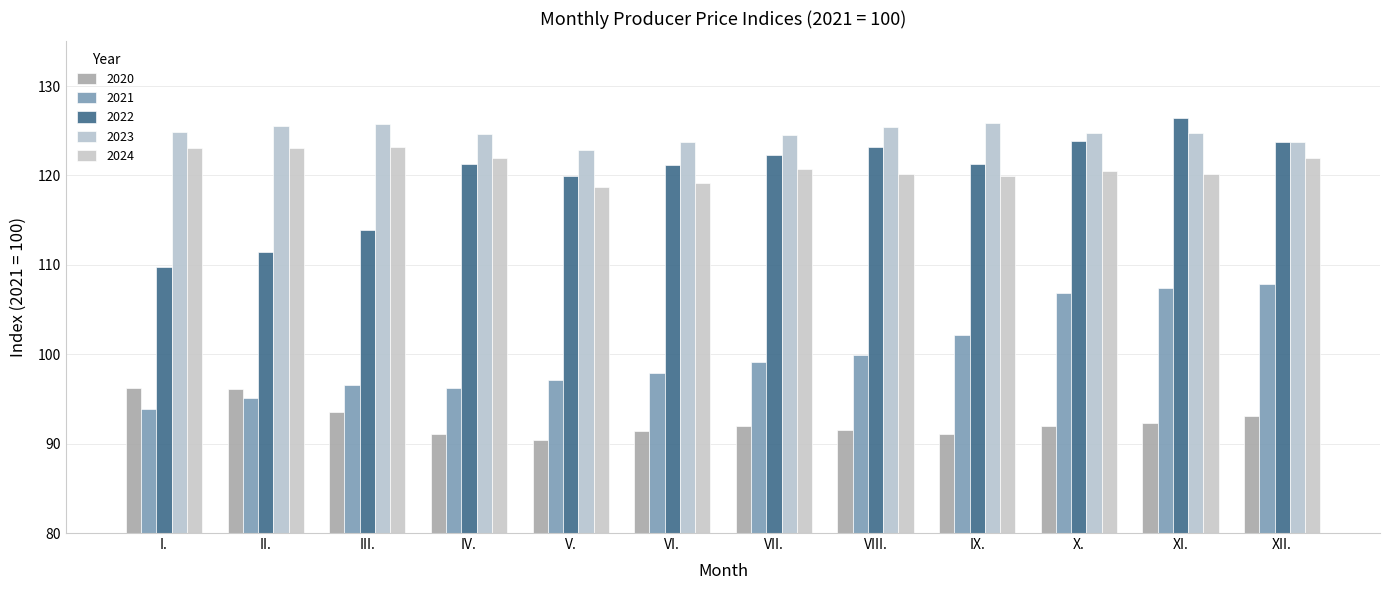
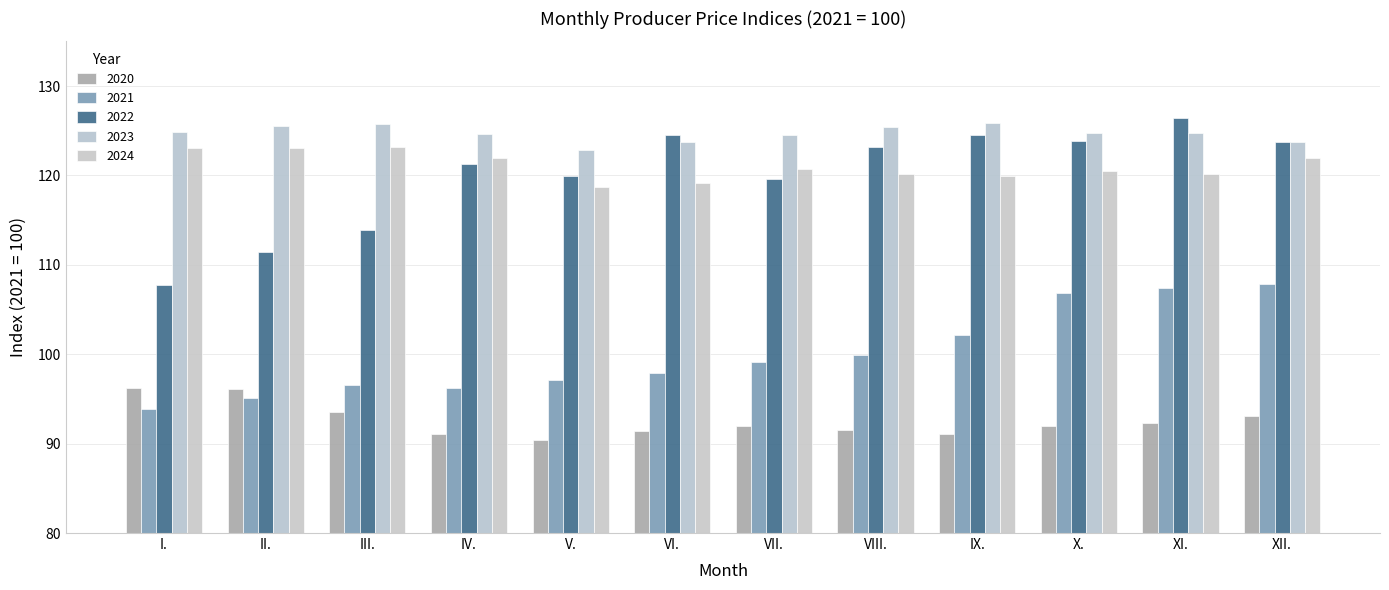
  {
    "2022": {
-     "I.": 110,
+     "I.": 108,
      "II.": 111,
      "III.": 114,
      "IV.": 121,
      "V.": 120,
-     "VI.": 121,
-     "VII.": 122,
+     "VI.": 125,
+     "VII.": 120,
      "VIII.": 123,
-     "IX.": 121,
+     "IX.": 125,
      "X.": 124,
      "XI.": 126,
      "XII.": 124
    }
  }
